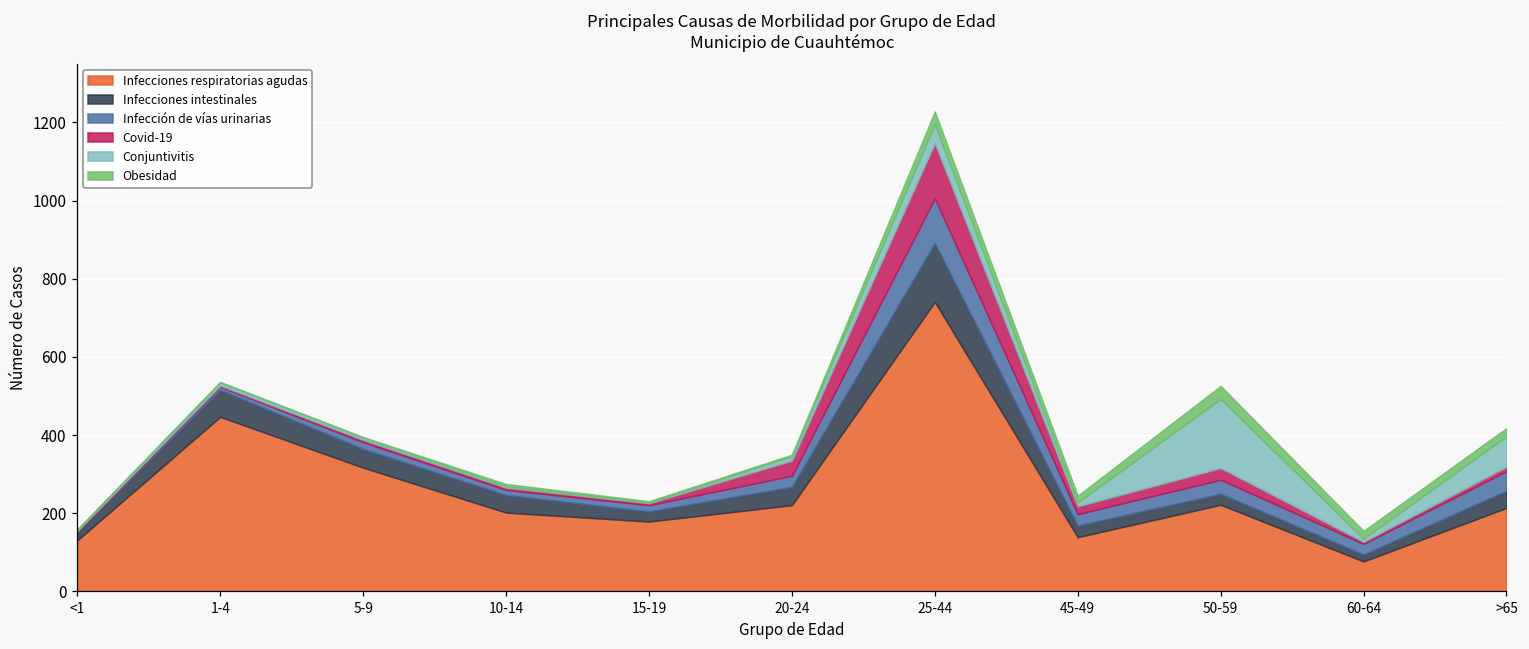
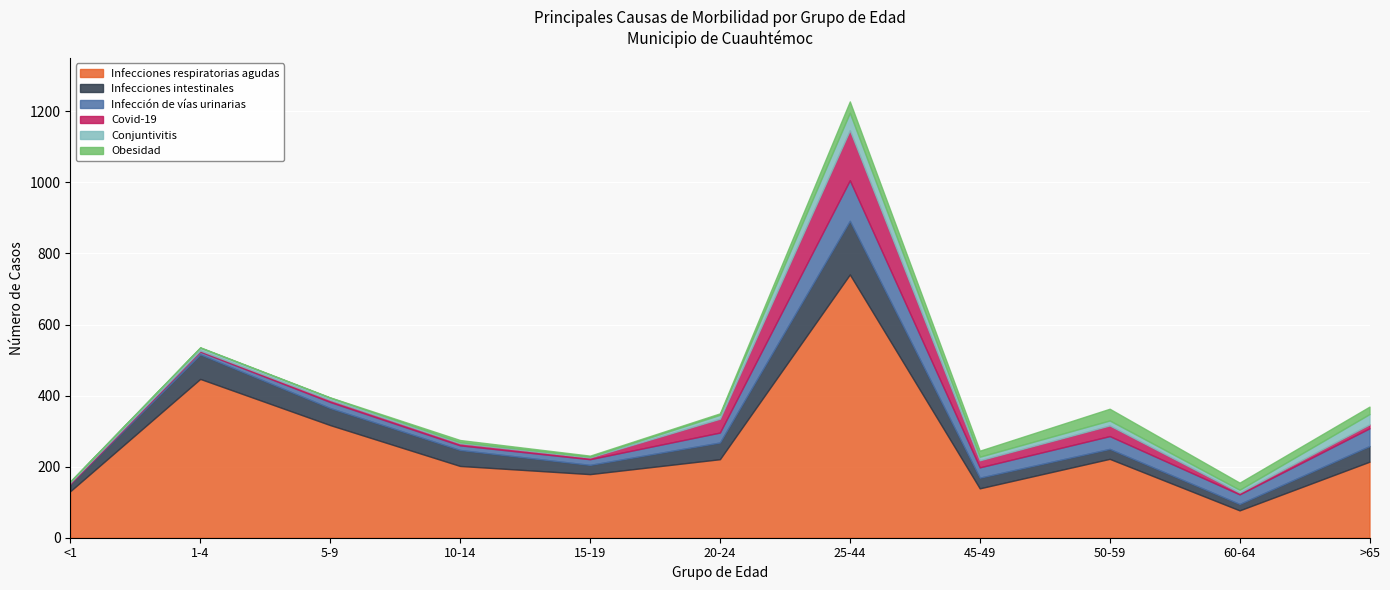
  {
    "Infecciones respiratorias agudas": {
      "<1": 130,
      "1-4": 450,
      "5-9": 320,
      "10-14": 200,
      "15-19": 180,
      "20-24": 220,
      "25-44": 740,
      "45-49": 140,
      "50-59": 220,
      "60-64": 80,
      ">65": 210
    },
    "Infecciones intestinales": {
      "1-4": 70,
      "5-9": 50,
      "10-14": 50,
      "15-19": 30,
      "20-24": 50,
      "25-44": 150,
      "45-49": 30,
      "50-59": 30,
      "60-64": 20,
      ">65": 40
    },
    "Infección de vías urinarias": {
      "20-24": 30,
      "25-44": 110,
      "45-49": 30,
      "50-59": 40,
      ">65": 50
    },
    "Covid-19": {
      "20-24": 40,
      "25-44": 140,
      "45-49": 20,
      "50-59": 30,
      ">65": 10
    },
    "Conjuntivitis": {
      "25-44": 50,
      "45-49": 10,
-     "50-59": 180,
+     "50-59": 10,
      "60-64": 10,
-     ">65": 80
+     ">65": 30
    },
    "Obesidad": {
      "25-44": 30,
      "45-49": 20,
      "50-59": 30,
      "60-64": 20,
      ">65": 20
    }
  }
